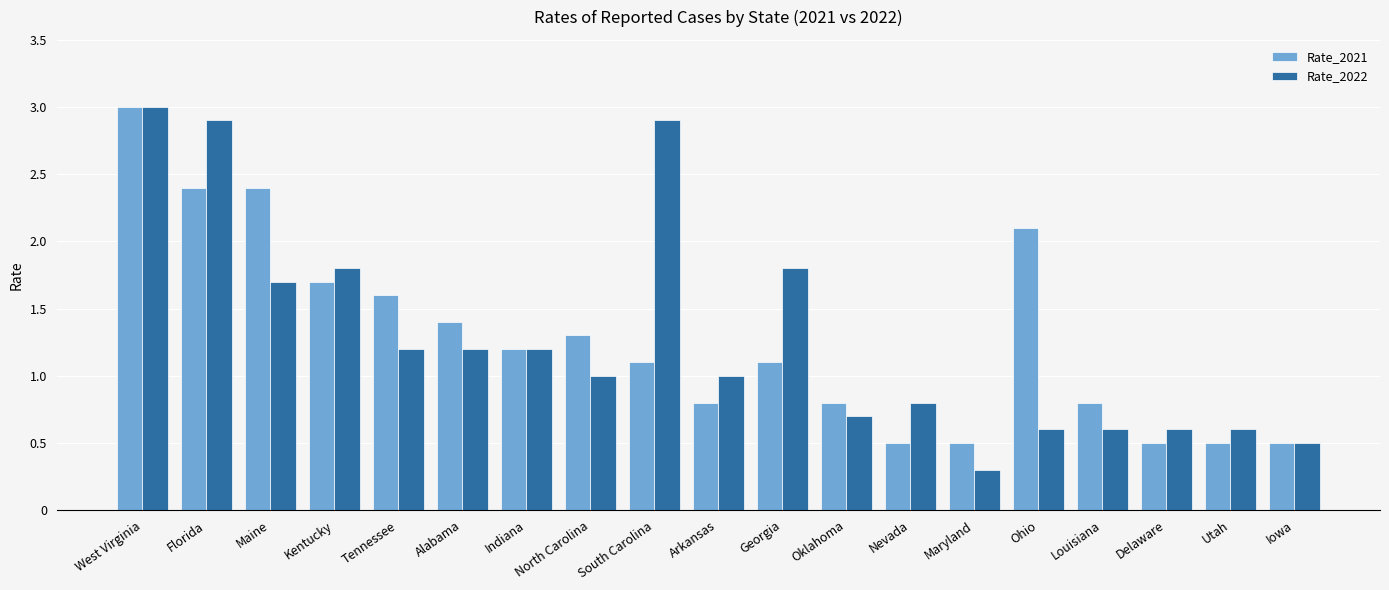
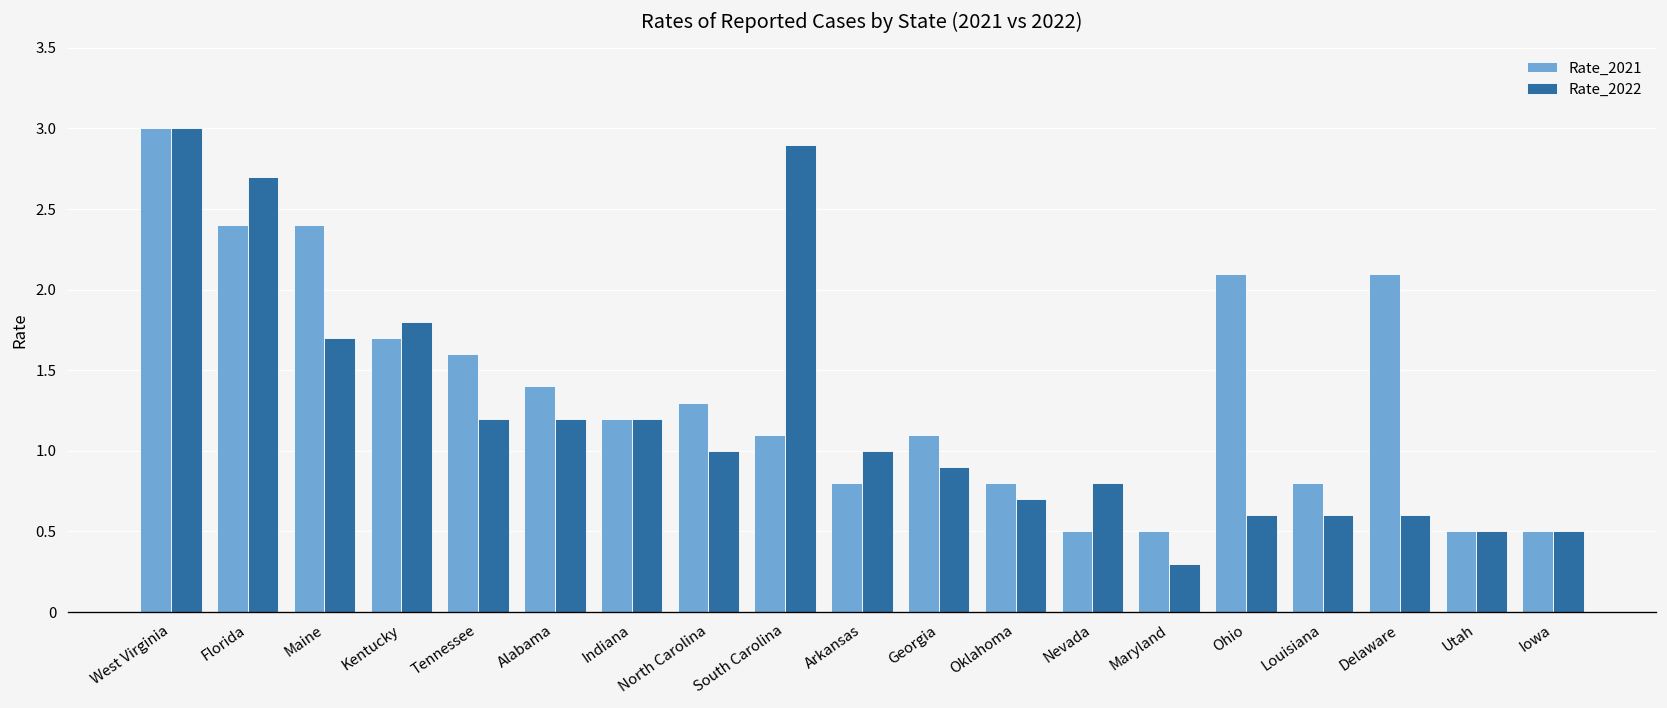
  {
    "Rate_2021": {
      "West Virginia": 3.0,
      "Florida": 2.4,
      "Maine": 2.4,
      "Kentucky": 1.7,
      "Tennessee": 1.6,
      "Alabama": 1.4,
      "Indiana": 1.2,
      "North Carolina": 1.3,
      "South Carolina": 1.1,
      "Arkansas": 0.8,
      "Georgia": 1.1,
      "Oklahoma": 0.8,
      "Nevada": 0.5,
      "Maryland": 0.5,
      "Ohio": 2.1,
      "Louisiana": 0.8,
-     "Delaware": 0.5,
+     "Delaware": 2.1,
      "Utah": 0.5,
      "Iowa": 0.5
    },
    "Rate_2022": {
      "West Virginia": 3.0,
-     "Florida": 2.9,
+     "Florida": 2.7,
      "Maine": 1.7,
      "Kentucky": 1.8,
      "Tennessee": 1.2,
      "Alabama": 1.2,
      "Indiana": 1.2,
      "North Carolina": 1.0,
      "South Carolina": 2.9,
      "Arkansas": 1.0,
-     "Georgia": 1.8,
+     "Georgia": 0.9,
      "Oklahoma": 0.7,
      "Nevada": 0.8,
      "Maryland": 0.3,
      "Ohio": 0.6,
      "Louisiana": 0.6,
      "Delaware": 0.6,
-     "Utah": 0.6,
+     "Utah": 0.5,
      "Iowa": 0.5
    }
  }
